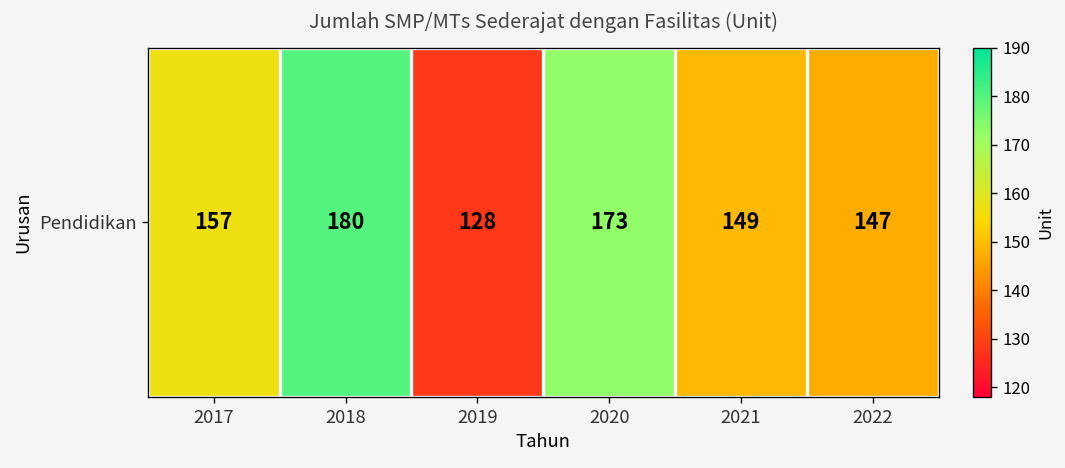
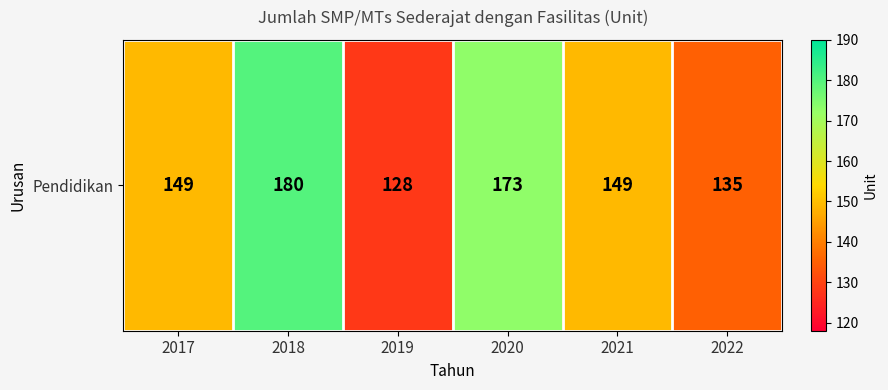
  {
    "Pendidikan": {
-     "2017": 157,
+     "2017": 149,
      "2018": 180,
      "2019": 128,
      "2020": 173,
      "2021": 149,
-     "2022": 147
+     "2022": 135
    }
  }
